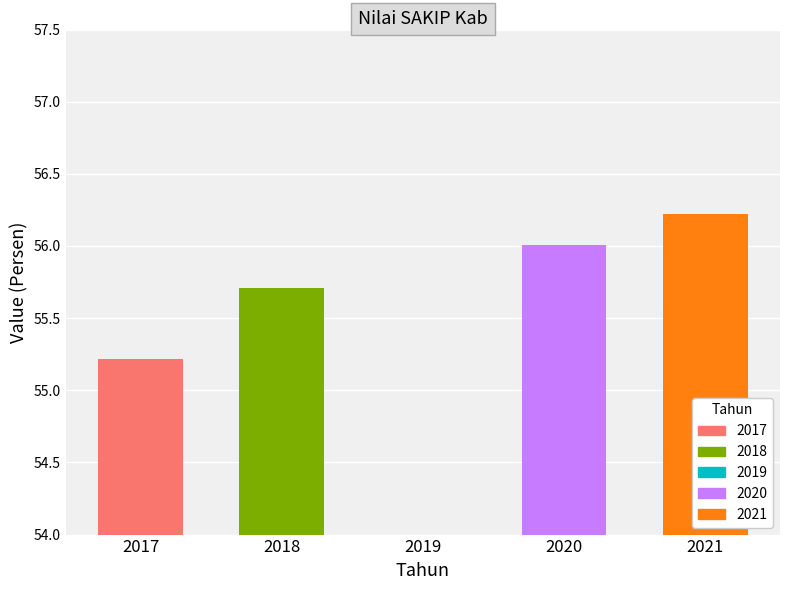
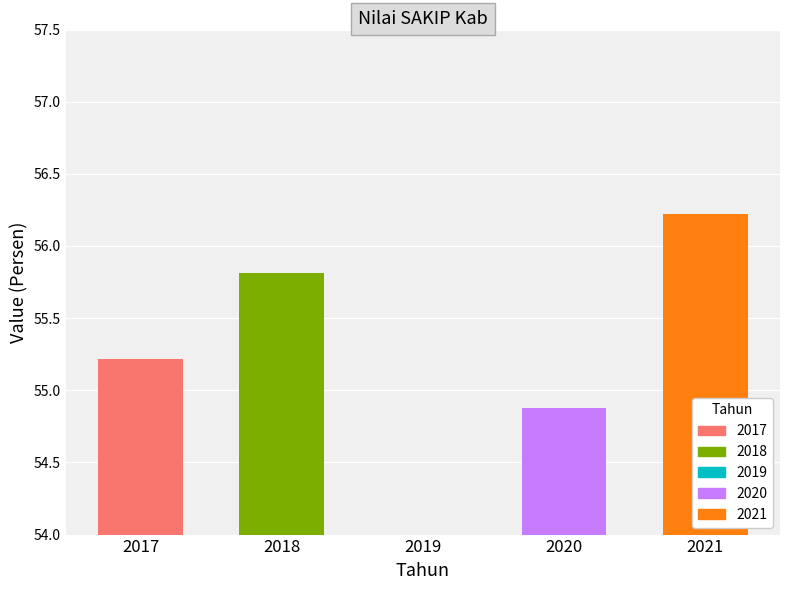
  {
    "2017": 55.22,
-   "2018": 55.71,
-   "2020": 56.01,
+   "2018": 55.81,
+   "2020": 54.88,
    "2021": 56.22
  }
